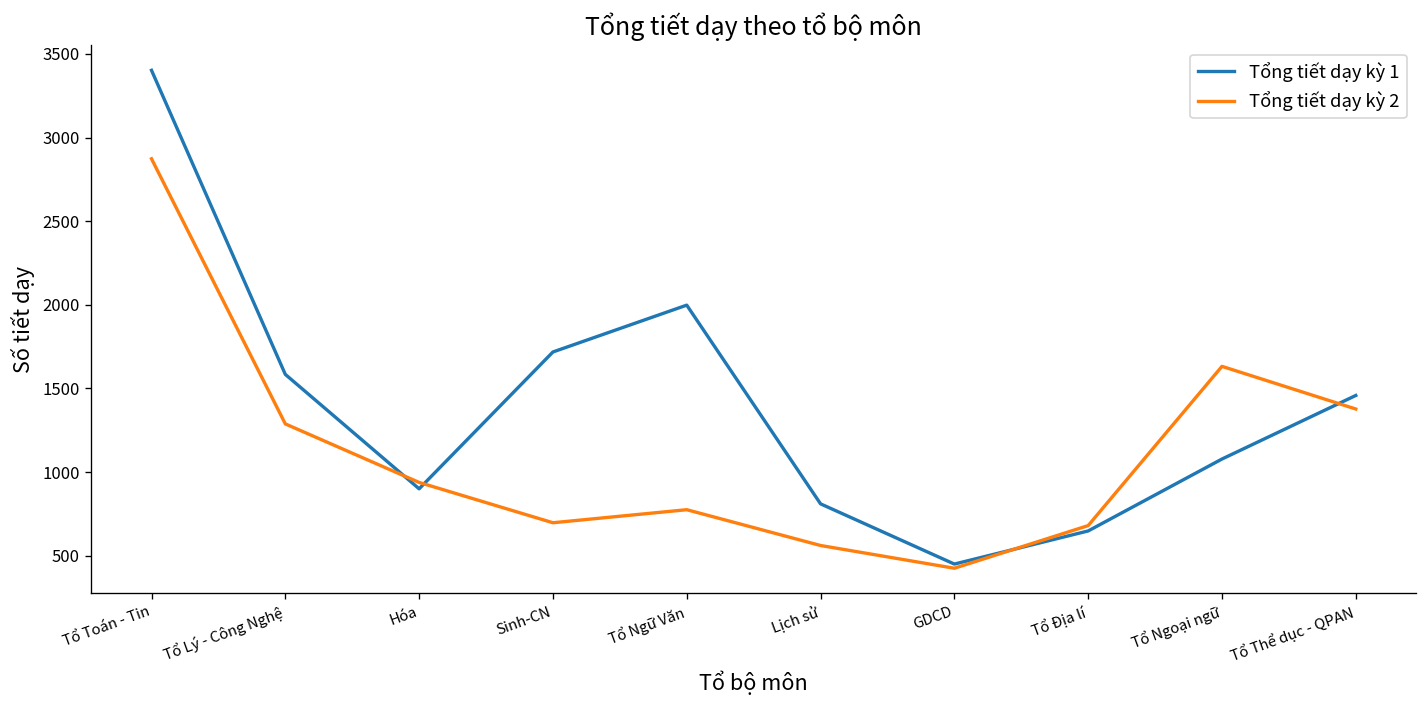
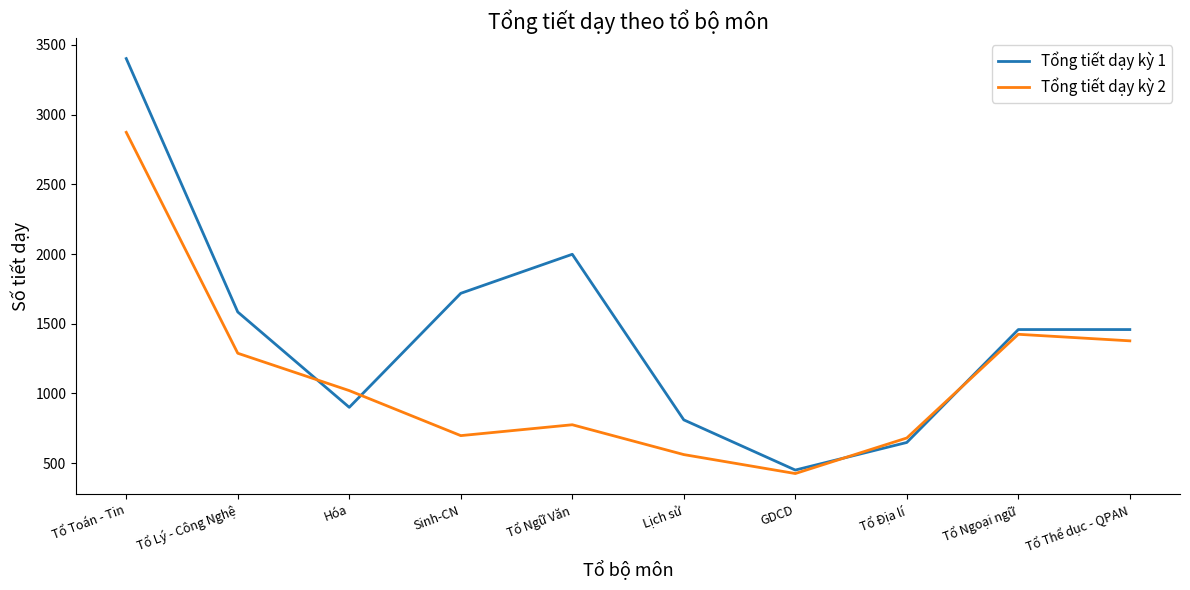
  {
    "Tổng tiết dạy kỳ 1": {
      "Tổ Toán - Tin": 3400,
      "Tổ Lý - Công Nghệ": 1580,
      "Hóa": 900,
      "Sinh-CN": 1720,
      "Tổ Ngữ Văn": 2000,
      "Lịch sử": 810,
      "GDCD": 450,
      "Tổ Địa lí": 650,
-     "Tổ Ngoại ngữ": 1080,
+     "Tổ Ngoại ngữ": 1460,
      "Tổ Thể dục - QPAN": 1460
    },
    "Tổng tiết dạy kỳ 2": {
      "Tổ Toán - Tin": 2870,
      "Tổ Lý - Công Nghệ": 1290,
-     "Hóa": 940,
+     "Hóa": 1020,
      "Sinh-CN": 700,
      "Tổ Ngữ Văn": 780,
      "Lịch sử": 560,
      "GDCD": 430,
      "Tổ Địa lí": 680,
-     "Tổ Ngoại ngữ": 1630,
+     "Tổ Ngoại ngữ": 1420,
      "Tổ Thể dục - QPAN": 1380
    }
  }
